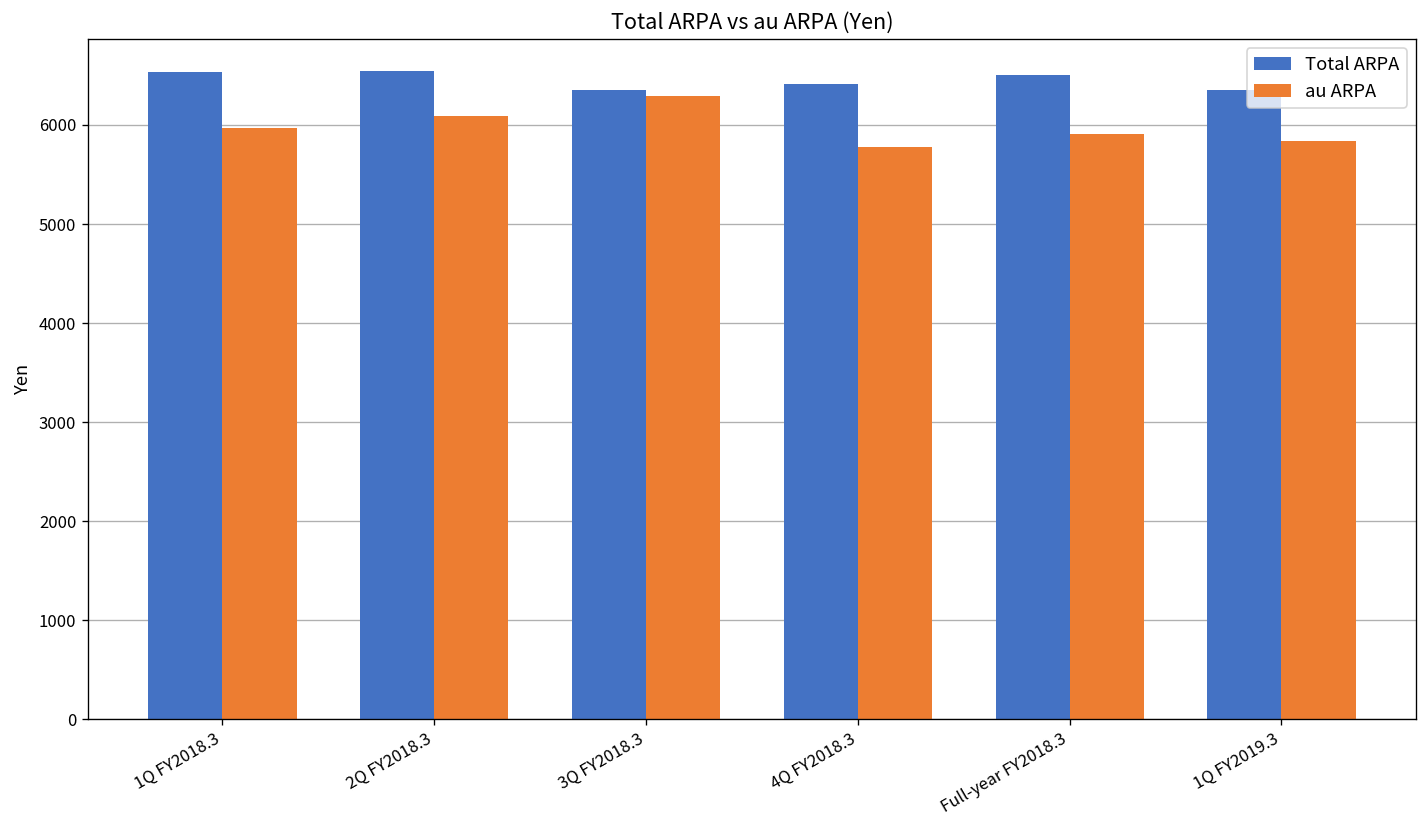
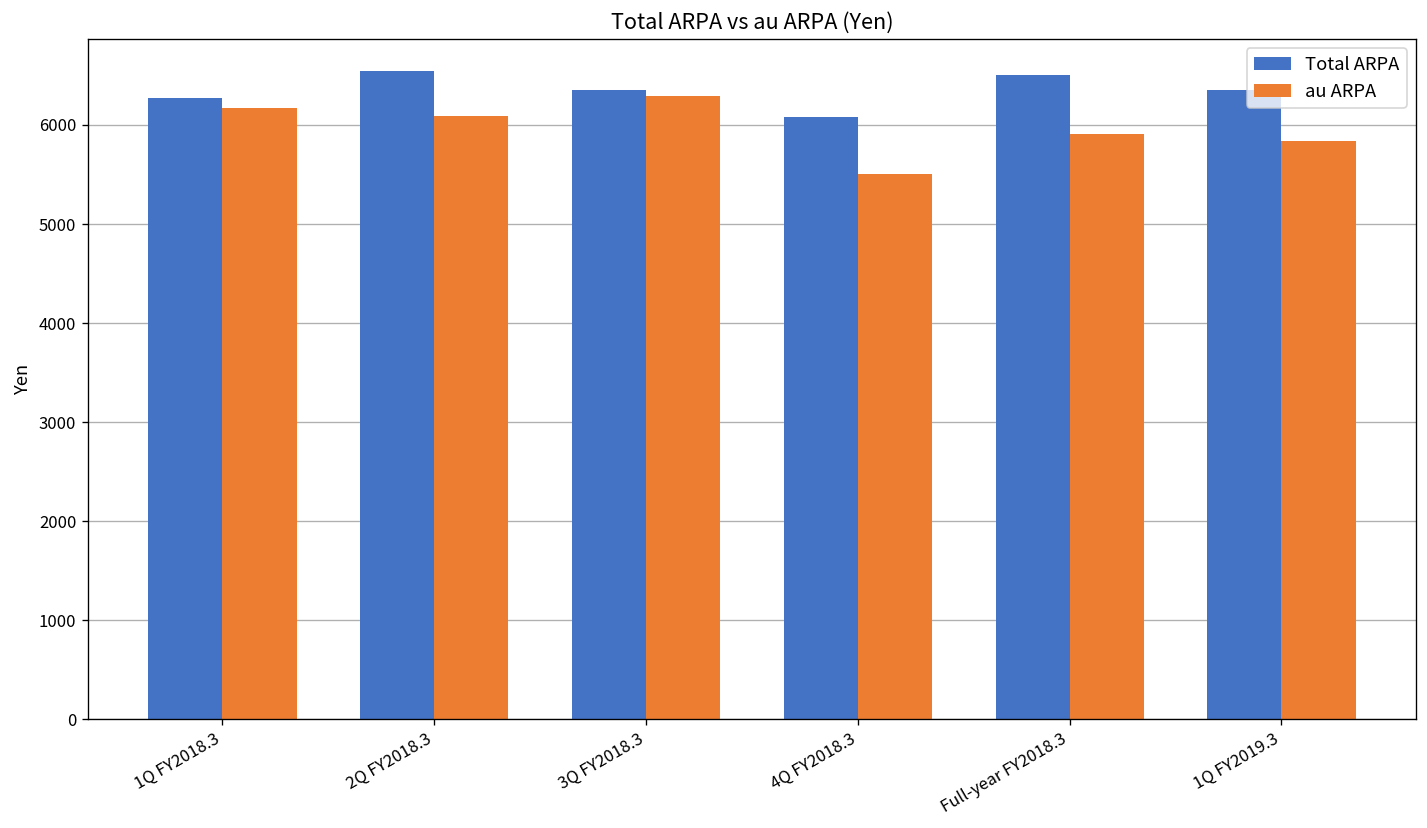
  {
    "Total ARPA": {
-     "1Q FY2018.3": 6500,
+     "1Q FY2018.3": 6300,
      "2Q FY2018.3": 6500,
      "3Q FY2018.3": 6300,
-     "4Q FY2018.3": 6400,
+     "4Q FY2018.3": 6100,
      "Full-year FY2018.3": 6500,
      "1Q FY2019.3": 6400
    },
    "au ARPA": {
-     "1Q FY2018.3": 6000,
+     "1Q FY2018.3": 6200,
      "2Q FY2018.3": 6100,
      "3Q FY2018.3": 6300,
-     "4Q FY2018.3": 5800,
+     "4Q FY2018.3": 5500,
      "Full-year FY2018.3": 5900,
      "1Q FY2019.3": 5800
    }
  }
